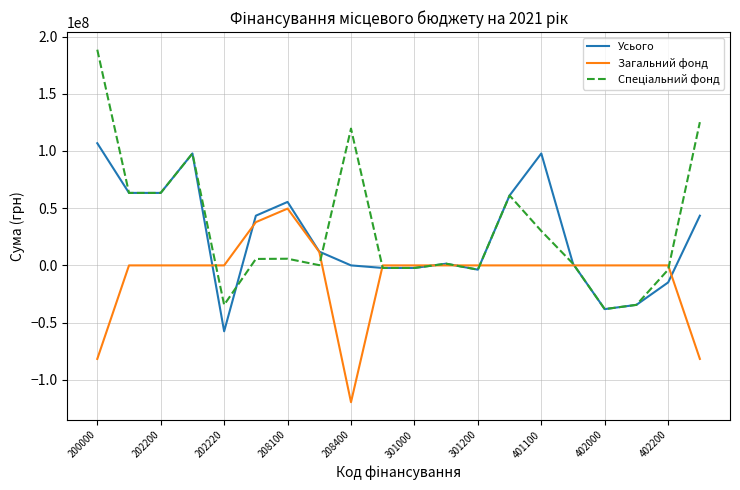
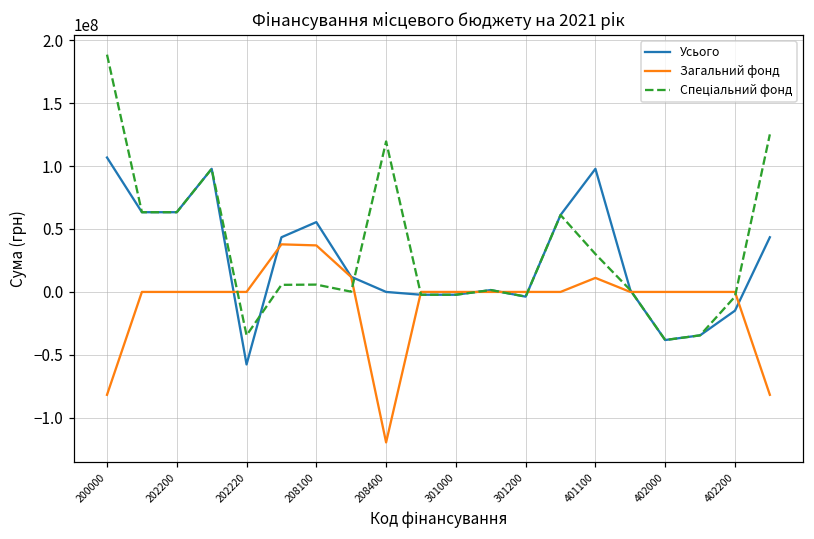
  {
    "Усього": {
      "200000": 107000000,
      "202220": -58000000,
      "208100": 55000000,
      "208400": 0,
      "401100": 98000000,
      "402200": -15000000
    },
    "Загальний фонд": {
      "200000": -82000000,
      "202200": 0,
      "202220": 0,
-     "208100": 50000000,
+     "208100": 37000000,
      "208400": -120000000,
      "301000": 0,
      "301200": 0,
-     "401100": 0,
+     "401100": 11000000,
      "402000": 0,
      "402200": 0
    },
    "Спеціальний фонд": {
      "200000": 188000000,
      "202220": -34000000,
      "208100": 6000000,
      "208400": 120000000,
      "401100": 30000000,
      "402200": -4000000
    }
  }
